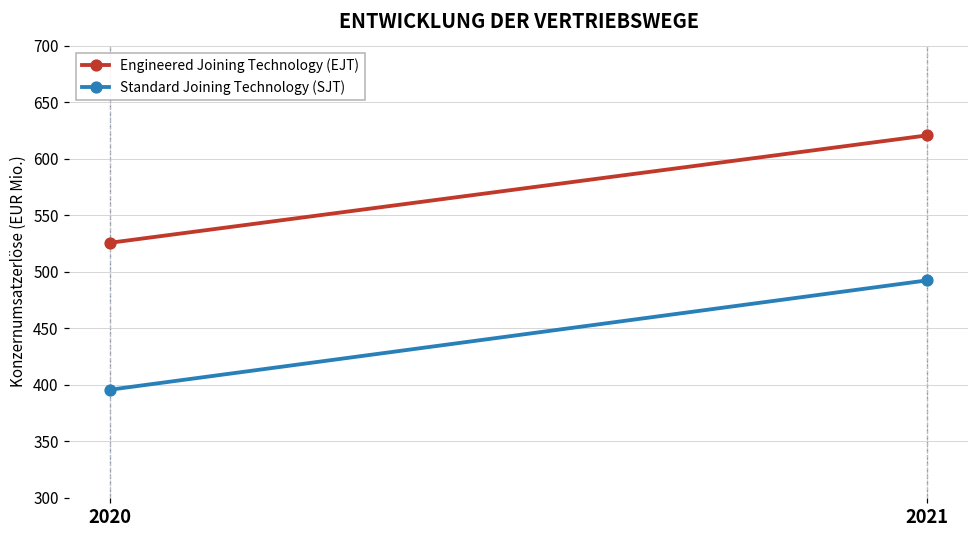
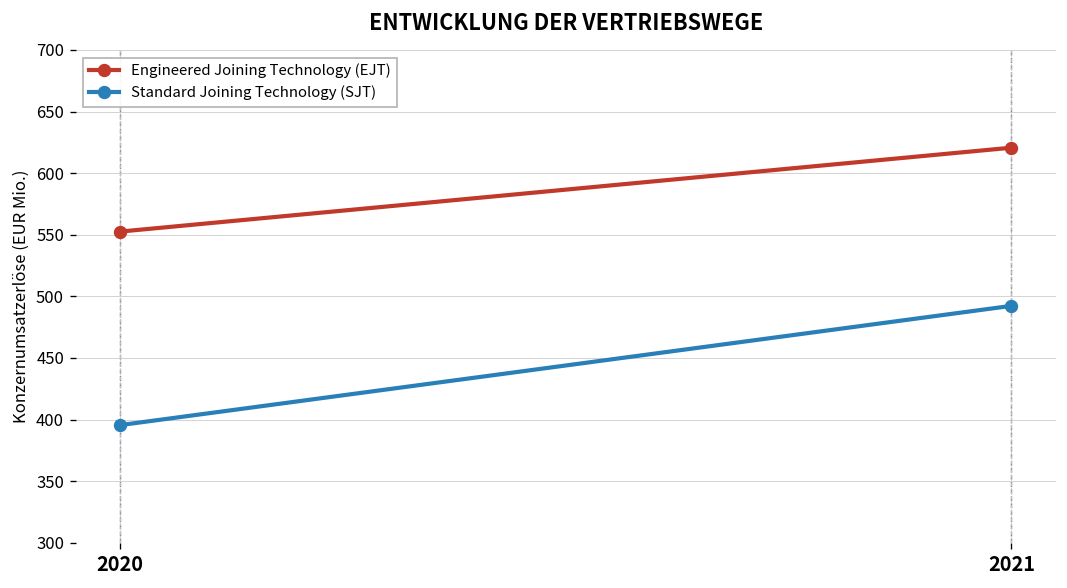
  {
    "Engineered Joining Technology (EJT)": {
-     "2020": 526,
+     "2020": 553,
      "2021": 621
    },
    "Standard Joining Technology (SJT)": {
      "2020": 396,
      "2021": 492
    }
  }
